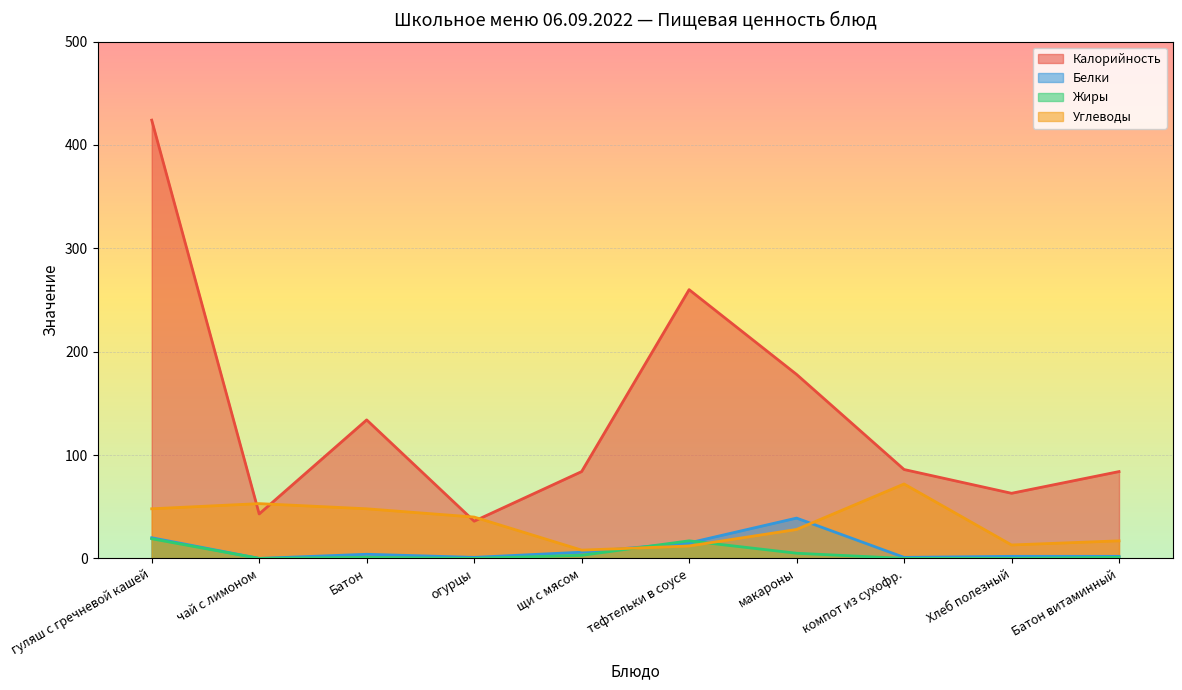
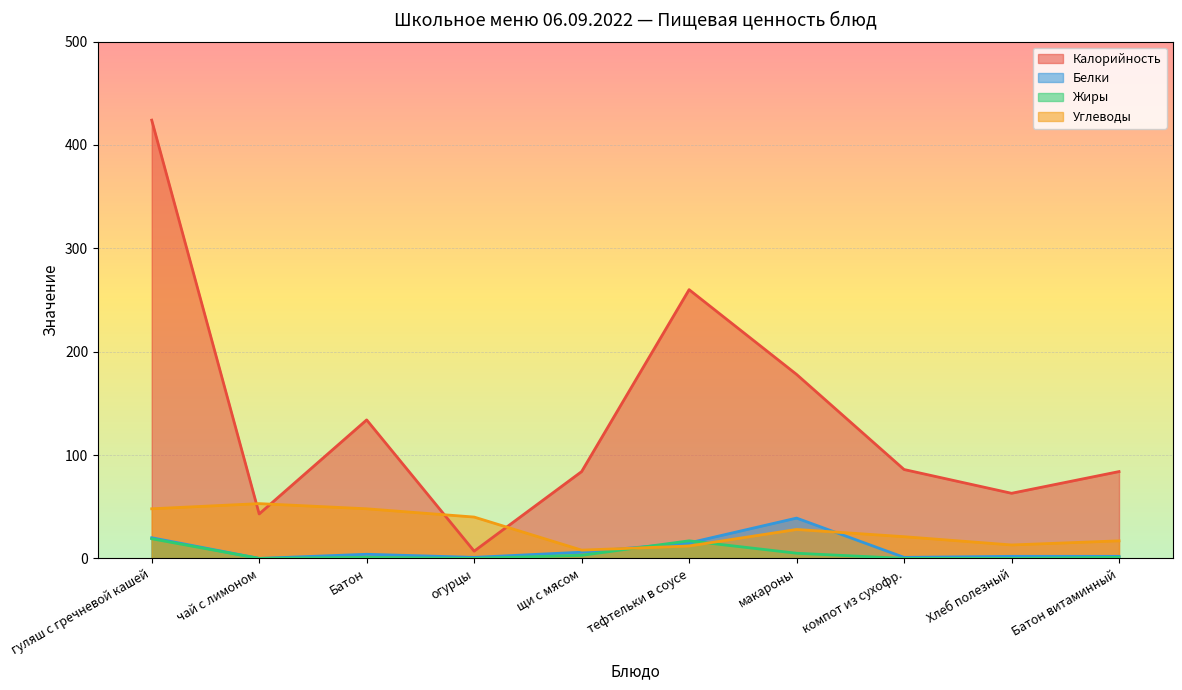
  {
    "Калорийность": {
      "гуляш с гречневой кашей": 424,
      "чай с лимоном": 43,
      "Батон": 134,
-     "огурцы": 36,
+     "огурцы": 7,
      "щи с мясом": 84,
      "тефтельки в соусе": 260,
      "макароны": 178,
      "компот из сухофр.": 86,
      "Хлеб полезный": 63,
      "Батон витаминный": 84
    },
    "Белки": {
      "Батон": 4,
      "макароны": 39
    },
    "Жиры": {
      "Батон": 1,
      "щи с мясом": 3,
      "макароны": 5
    },
    "Углеводы": {
      "гуляш с гречневой кашей": 48,
      "чай с лимоном": 53,
      "Батон": 48,
      "огурцы": 40,
      "тефтельки в соусе": 12,
      "макароны": 28,
-     "компот из сухофр.": 72,
+     "компот из сухофр.": 21,
      "Хлеб полезный": 13,
      "Батон витаминный": 17
    }
  }
